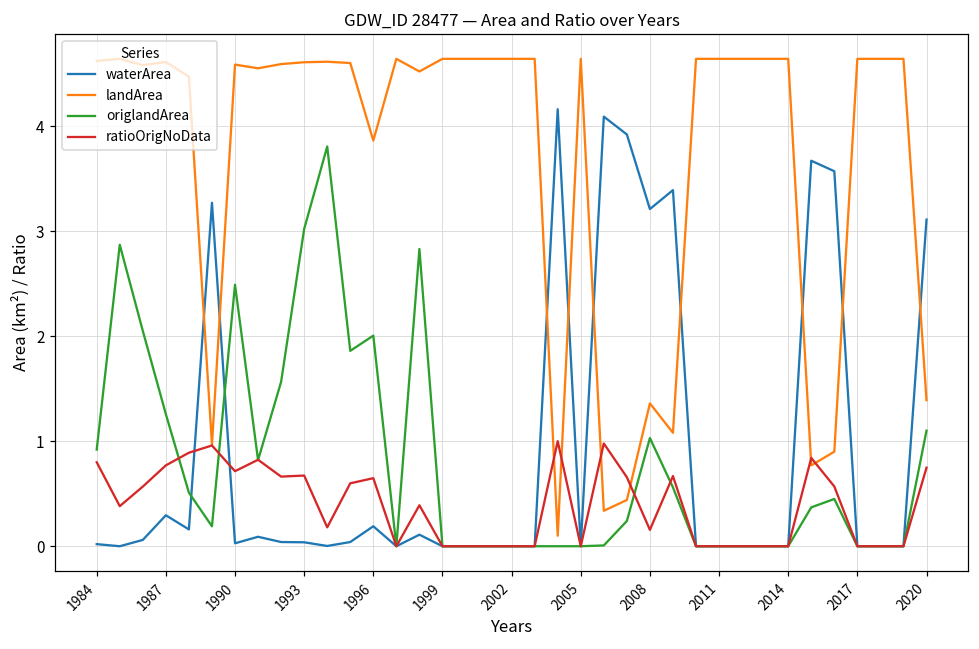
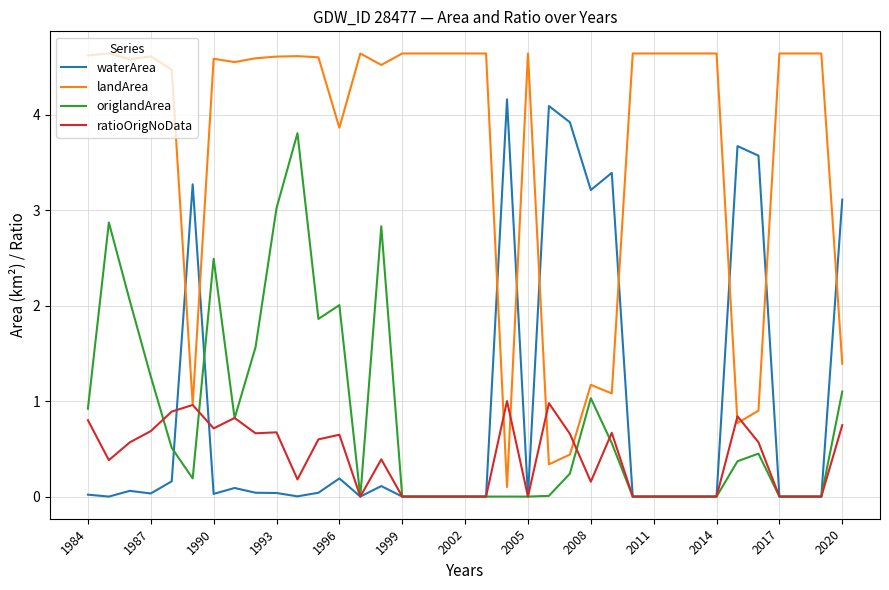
  {
    "waterArea": {
      "1984": 0.0,
-     "1987": 0.3,
+     "1987": 0.0,
      "1990": 0.0,
      "1993": 0.0,
      "1996": 0.2,
      "2008": 3.2,
      "2020": 3.1
    },
    "landArea": {
      "1990": 4.6,
      "1993": 4.6,
      "1996": 3.9,
      "1999": 4.6,
      "2002": 4.6,
      "2005": 4.6,
-     "2008": 1.4,
+     "2008": 1.2,
      "2011": 4.6,
      "2014": 4.6,
      "2017": 4.6,
      "2020": 1.4
    },
    "origlandArea": {
      "1984": 0.9,
      "1987": 1.3,
      "1990": 2.5,
      "1993": 3.0,
      "1996": 2.0,
      "2008": 1.0,
      "2020": 1.1
    },
    "ratioOrigNoData": {
      "1984": 0.8,
-     "1987": 0.8,
+     "1987": 0.7,
      "1990": 0.7,
      "1993": 0.7,
      "1996": 0.6,
      "2008": 0.2,
      "2020": 0.7
    }
  }
